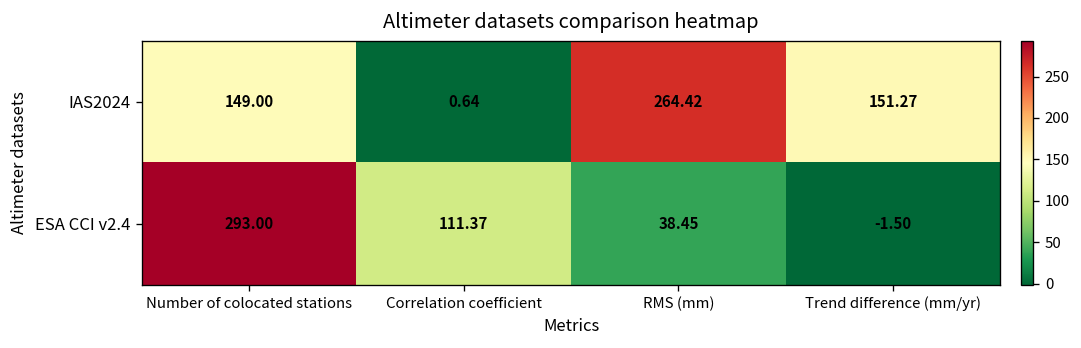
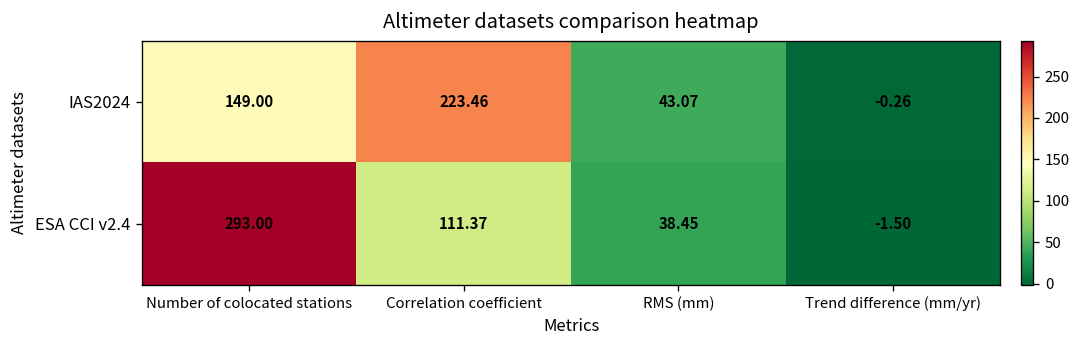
  {
    "IAS2024": {
      "Number of colocated stations": 149.00,
-     "Correlation coefficient": 0.64,
-     "RMS (mm)": 264.42,
-     "Trend difference (mm/yr)": 151.27
+     "Correlation coefficient": 223.46,
+     "RMS (mm)": 43.07,
+     "Trend difference (mm/yr)": -0.26
    },
    "ESA CCI v2.4": {
      "Number of colocated stations": 293.00,
      "Correlation coefficient": 111.37,
      "RMS (mm)": 38.45,
      "Trend difference (mm/yr)": -1.50
    }
  }
